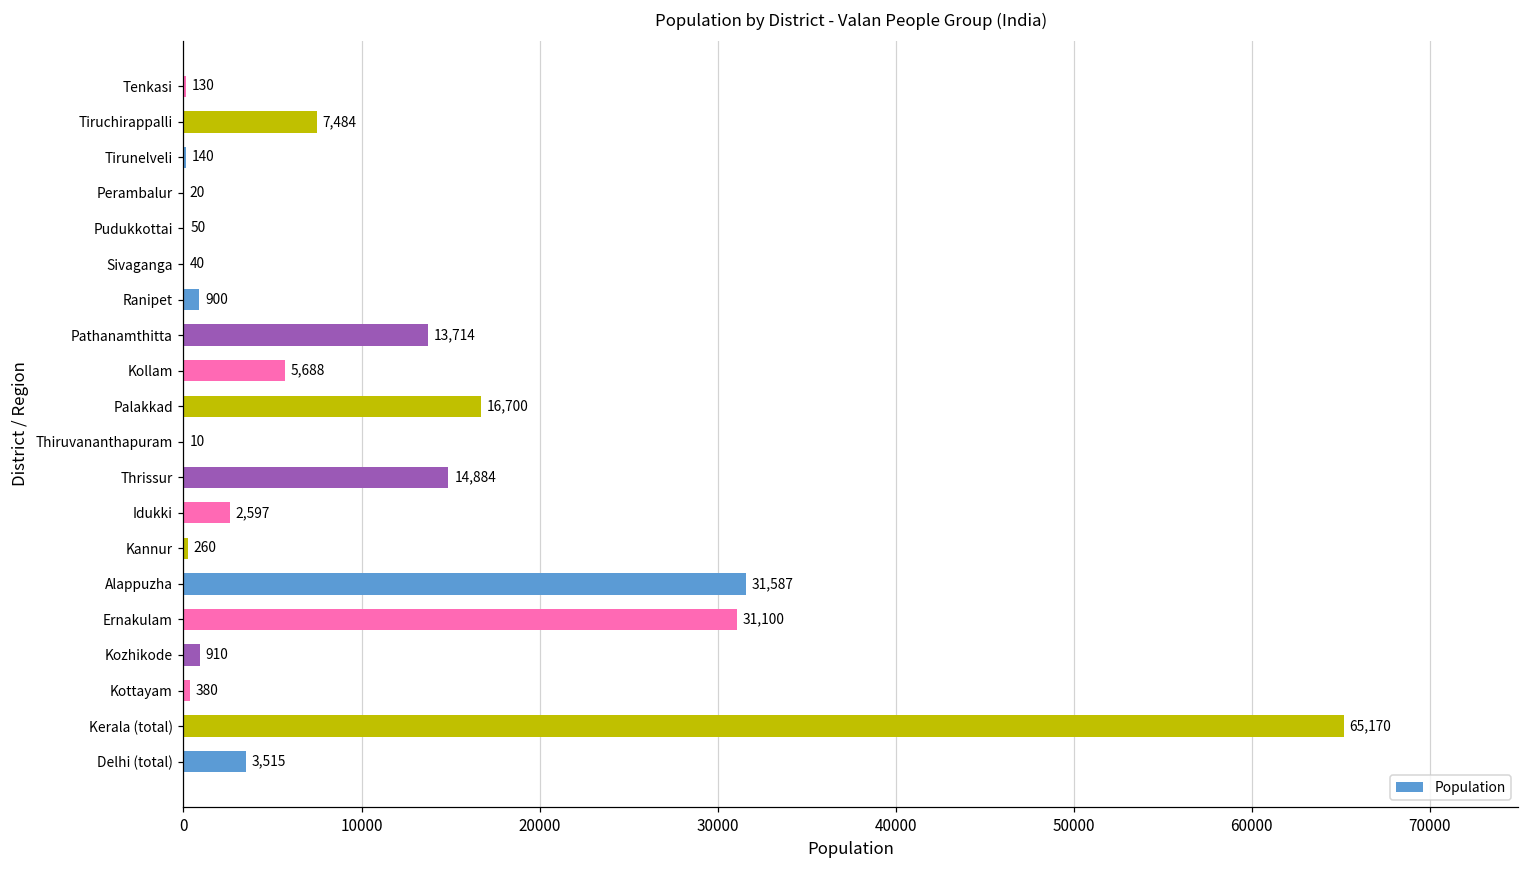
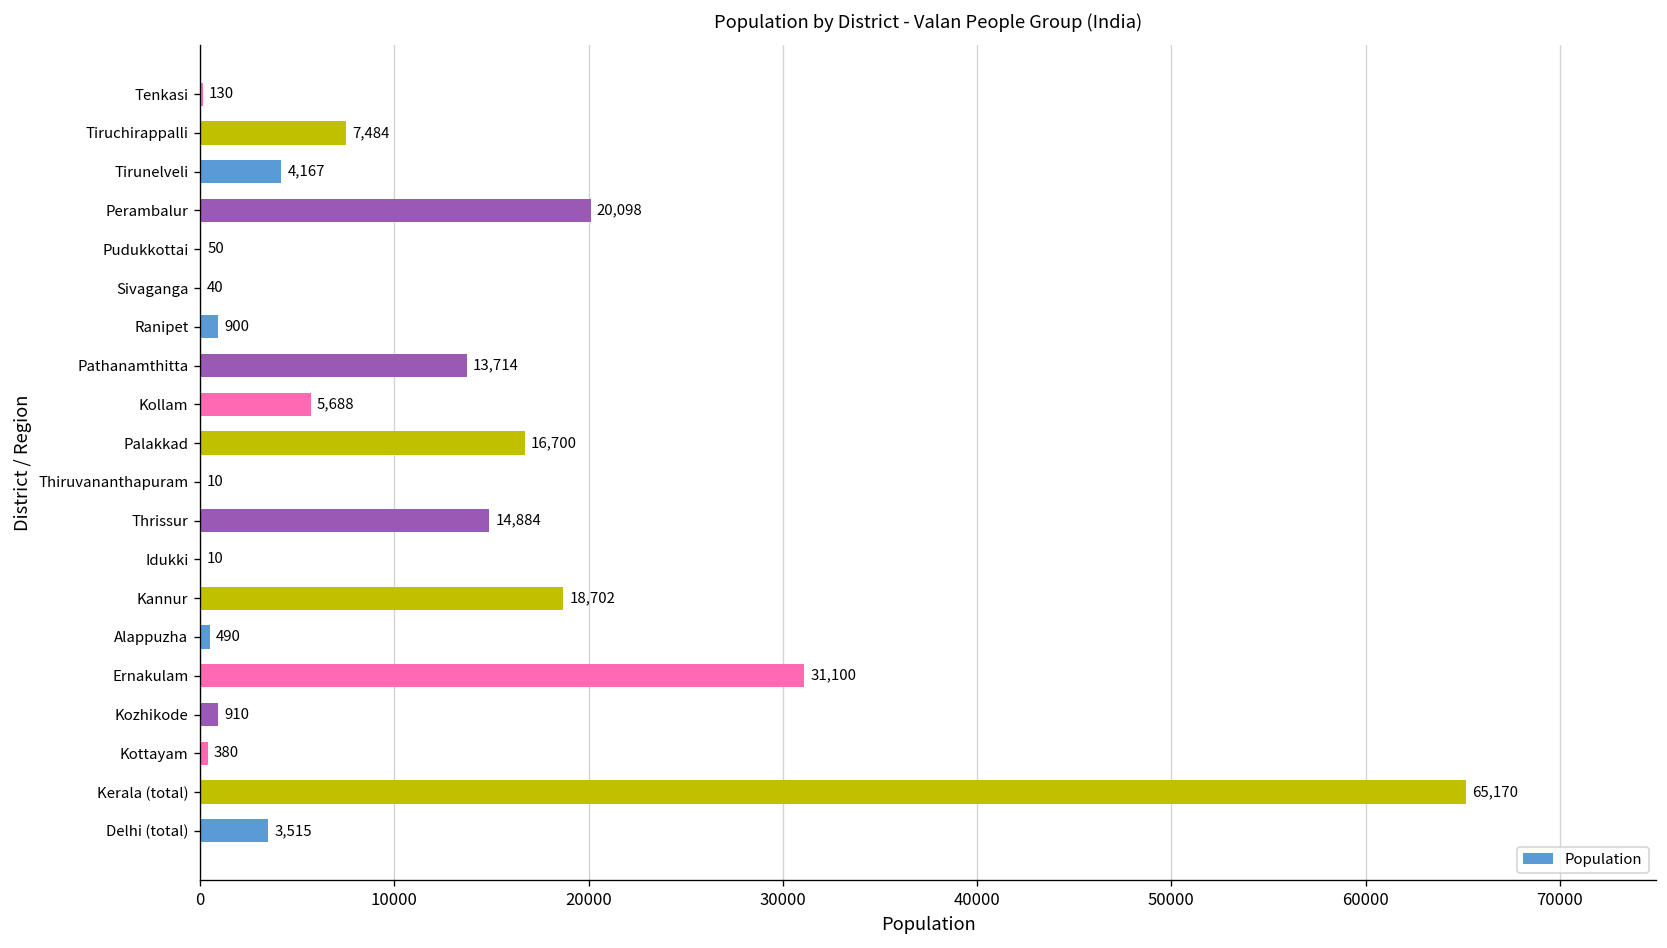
  {
    "Tenkasi": "130",
    "Tiruchirappalli": "7,484",
-   "Tirunelveli": "140",
-   "Perambalur": "20",
+   "Tirunelveli": "4,167",
+   "Perambalur": "20,098",
    "Pudukkottai": "50",
    "Sivaganga": "40",
    "Ranipet": "900",
    "Pathanamthitta": "13,714",
    "Kollam": "5,688",
    "Palakkad": "16,700",
    "Thiruvananthapuram": "10",
    "Thrissur": "14,884",
-   "Idukki": "2,597",
-   "Kannur": "260",
-   "Alappuzha": "31,587",
+   "Idukki": "10",
+   "Kannur": "18,702",
+   "Alappuzha": "490",
    "Ernakulam": "31,100",
    "Kozhikode": "910",
    "Kottayam": "380",
    "Kerala (total)": "65,170",
    "Delhi (total)": "3,515"
  }
